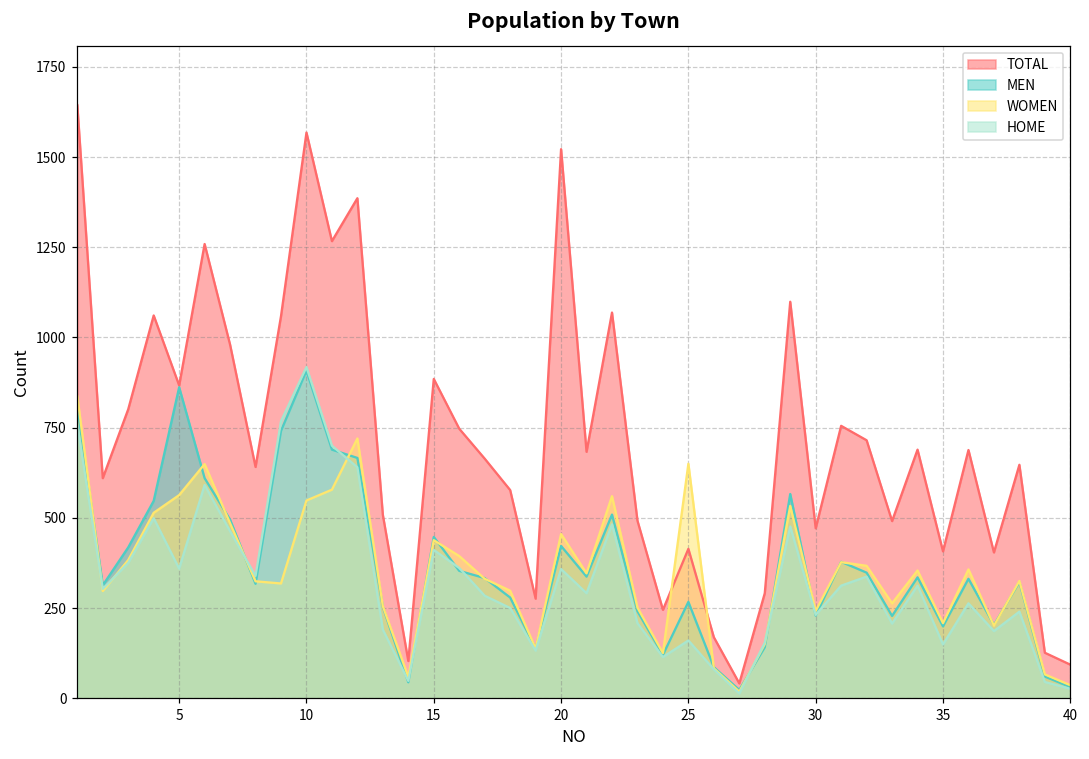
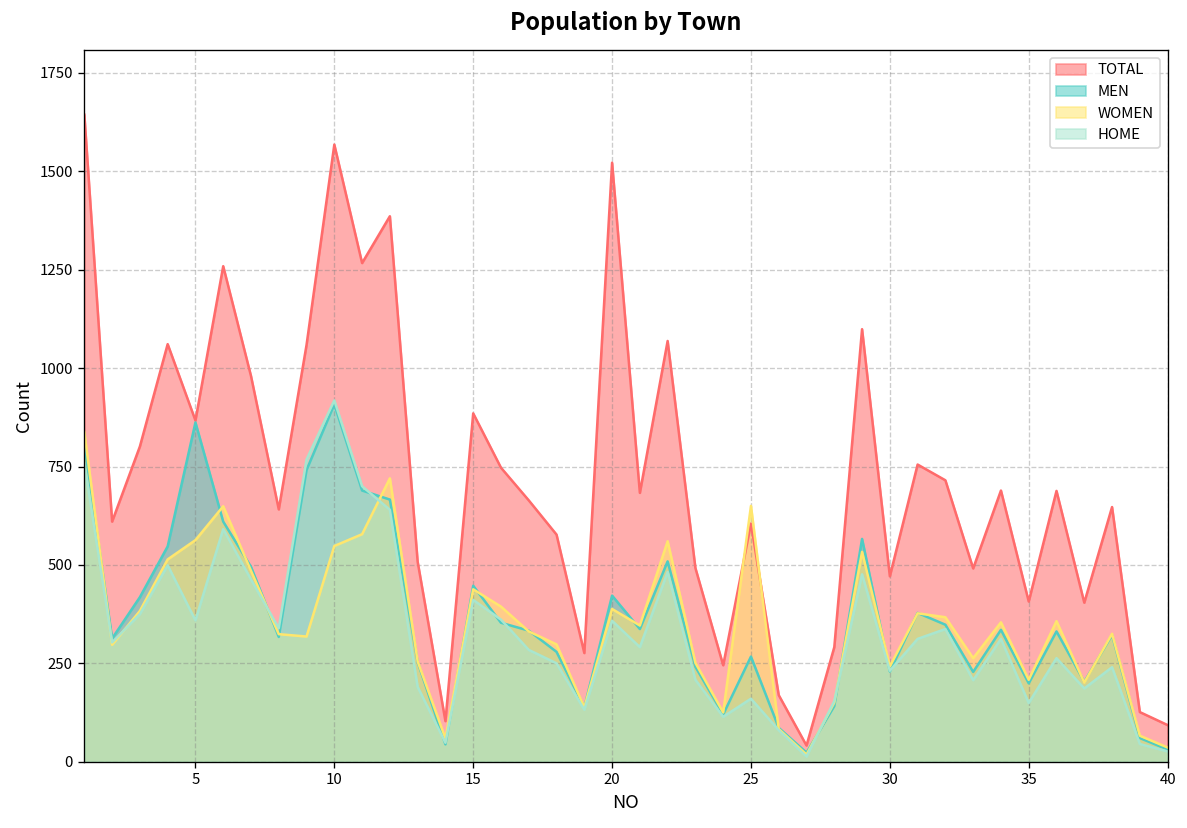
  {
    "TOTAL": {
      "10": 1570,
      "15": 890,
      "20": 1520,
-     "25": 410,
+     "25": 610,
      "30": 470,
      "35": 410,
      "40": 90
    },
    "MEN": {
      "10": 910,
      "15": 450,
      "20": 420,
      "25": 270,
      "35": 200
    },
    "WOMEN": {
      "5": 560,
      "10": 550,
      "15": 440,
-     "20": 460,
+     "20": 390,
      "25": 650,
      "30": 240,
      "35": 210
    },
    "HOME": {
      "5": 360,
      "10": 920,
      "15": 410,
      "20": 360,
      "25": 160,
      "35": 150
    }
  }
